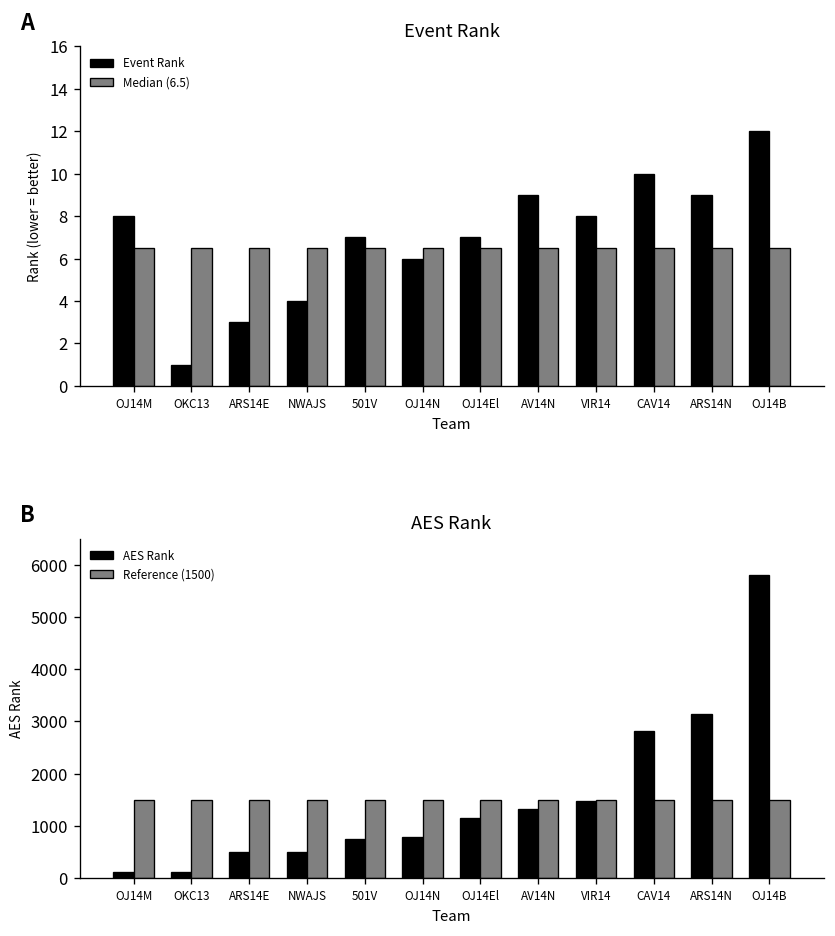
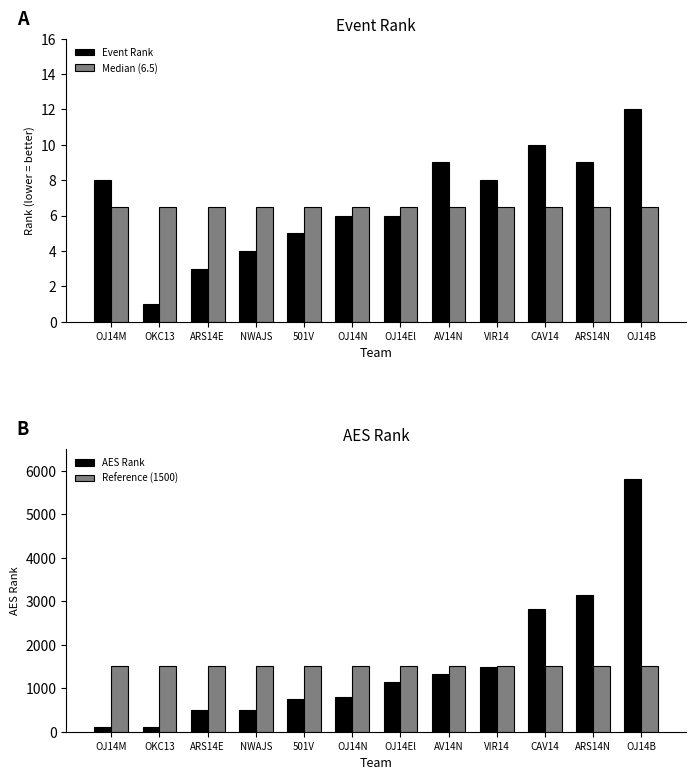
  {
    "Event Rank": {
      "Event Rank": {
        "OJ14M": 8,
        "OKC13": 1,
        "ARS14E": 3,
        "NWAJS": 4,
-       "501V": 7,
+       "501V": 5,
        "OJ14N": 6,
-       "OJ14El": 7,
+       "OJ14El": 6,
        "AV14N": 9,
        "VIR14": 8,
        "CAV14": 10,
        "ARS14N": 9,
        "OJ14B": 12
      },
      "Median (6.5)": {
        "OJ14M": 6.5,
        "OKC13": 6.5,
        "ARS14E": 6.5,
        "NWAJS": 6.5,
        "501V": 6.5,
        "OJ14N": 6.5,
        "OJ14El": 6.5,
        "AV14N": 6.5,
        "VIR14": 6.5,
        "CAV14": 6.5,
        "ARS14N": 6.5,
        "OJ14B": 6.5
      }
    },
    "AES Rank": {
      "AES Rank": {
        "OJ14M": 100,
        "OKC13": 100,
        "ARS14E": 500,
        "NWAJS": 500,
        "501V": 700,
        "OJ14N": 800,
        "OJ14El": 1100,
        "AV14N": 1300,
        "VIR14": 1500,
        "CAV14": 2800,
        "ARS14N": 3100,
        "OJ14B": 5800
      },
      "Reference (1500)": {
        "OJ14M": 1500,
        "OKC13": 1500,
        "ARS14E": 1500,
        "NWAJS": 1500,
        "501V": 1500,
        "OJ14N": 1500,
        "OJ14El": 1500,
        "AV14N": 1500,
        "VIR14": 1500,
        "CAV14": 1500,
        "ARS14N": 1500,
        "OJ14B": 1500
      }
    }
  }
